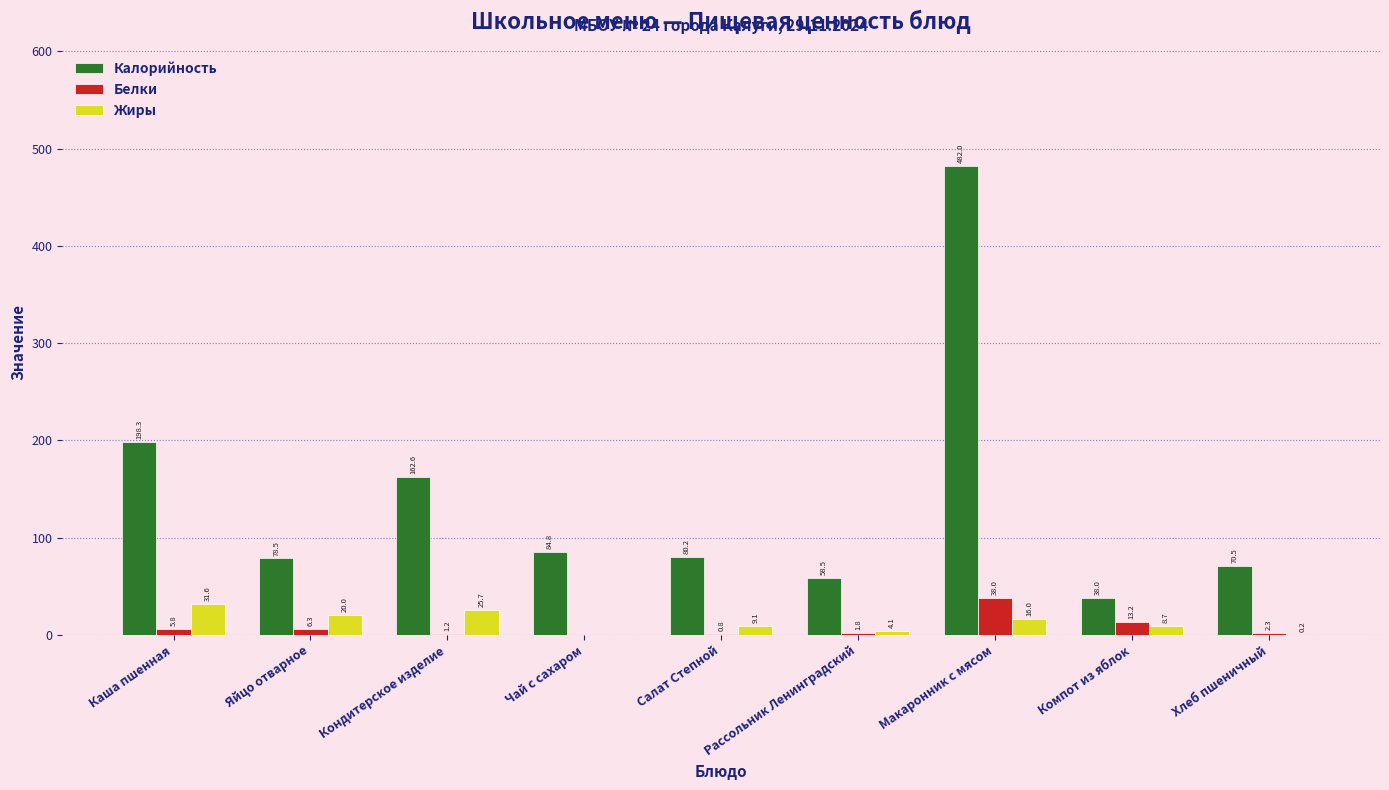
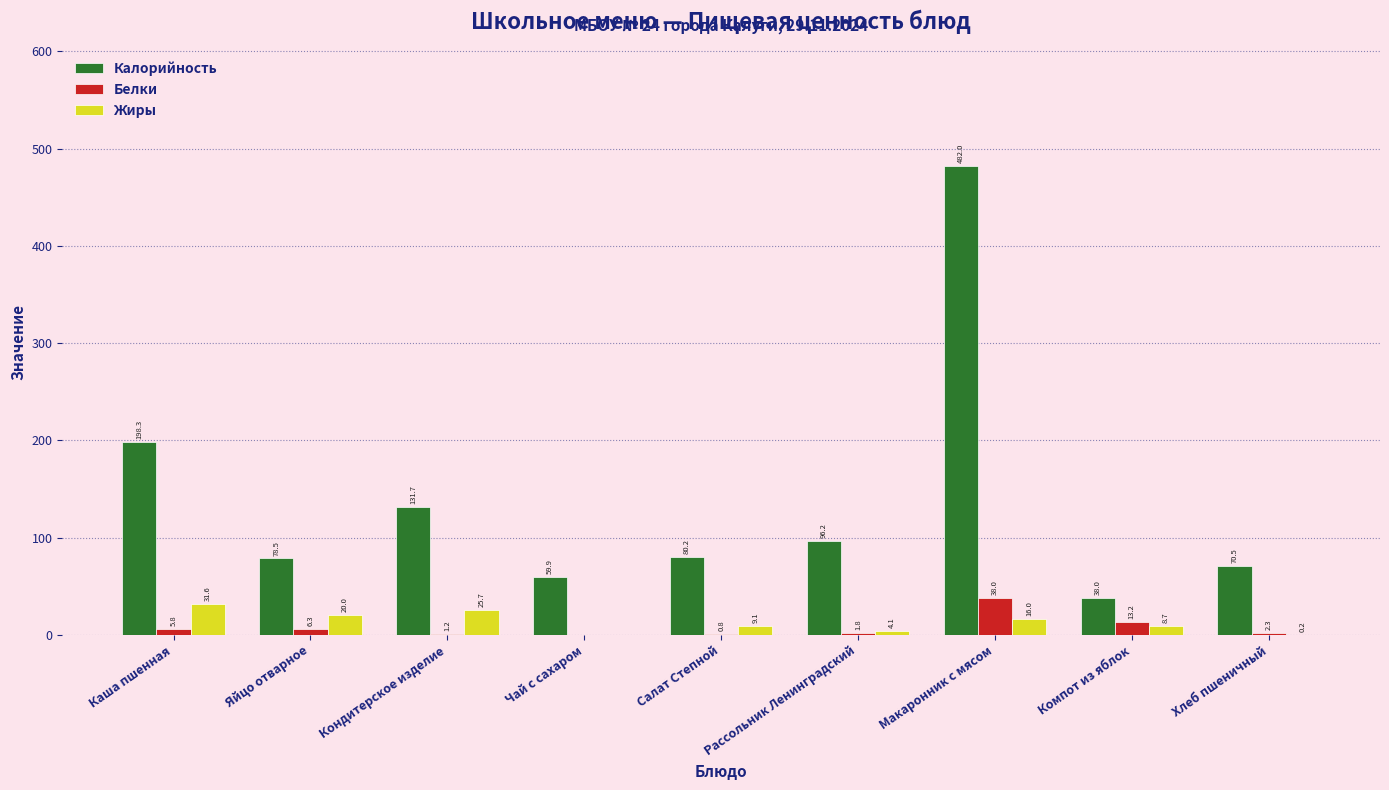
  {
    "Калорийность": {
      "Каша пшенная": 198.3,
      "Яйцо отварное": 78.5,
-     "Кондитерское изделие": 162.6,
-     "Чай с сахаром": 84.8,
+     "Кондитерское изделие": 131.7,
+     "Чай с сахаром": 59.9,
      "Салат Степной": 80.2,
-     "Рассольник Ленинградский": 58.5,
+     "Рассольник Ленинградский": 96.2,
      "Макаронник с мясом": 482.0,
      "Компот из яблок": 38.0,
      "Хлеб пшеничный": 70.5
    },
    "Белки": {
      "Каша пшенная": 5.8,
      "Яйцо отварное": 6.3,
      "Кондитерское изделие": 1.2,
      "Салат Степной": 0.8,
      "Рассольник Ленинградский": 1.8,
      "Макаронник с мясом": 38.0,
      "Компот из яблок": 13.2,
      "Хлеб пшеничный": 2.3
    },
    "Жиры": {
      "Каша пшенная": 31.6,
      "Яйцо отварное": 20.0,
      "Кондитерское изделие": 25.7,
      "Салат Степной": 9.1,
      "Рассольник Ленинградский": 4.1,
      "Макаронник с мясом": 16.0,
      "Компот из яблок": 8.7,
      "Хлеб пшеничный": 0.2
    }
  }
